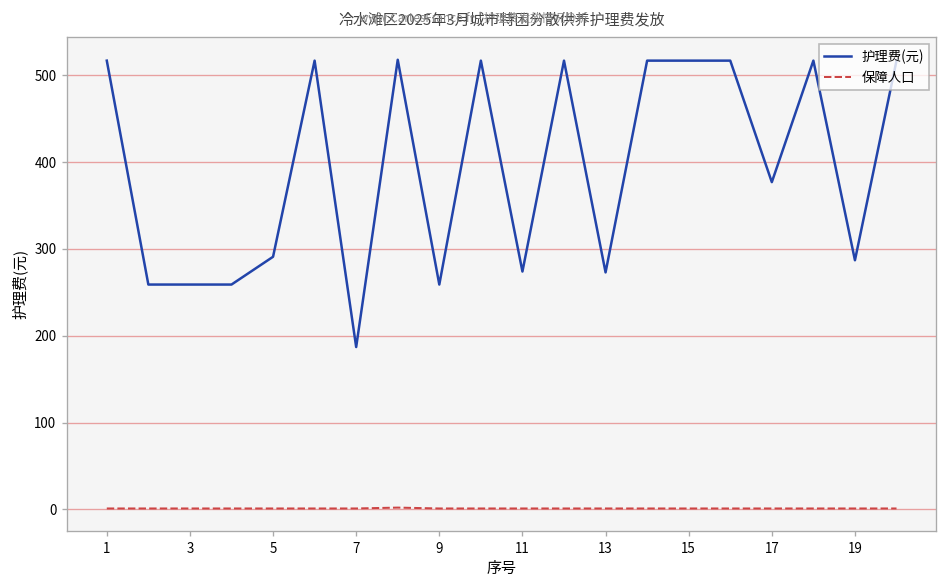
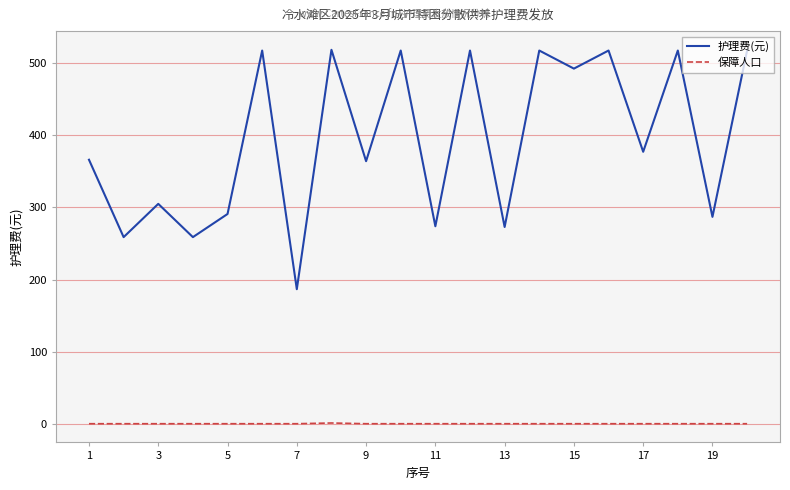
  {
    "护理费(元)": {
-     "1": 520,
-     "3": 260,
+     "1": 370,
+     "3": 310,
      "5": 290,
      "7": 190,
-     "9": 260,
+     "9": 360,
      "11": 270,
      "13": 270,
-     "15": 520,
+     "15": 490,
      "17": 380,
      "19": 290
    },
    "保障人口": {
      "1": 0,
      "3": 0,
      "5": 0,
      "7": 0,
      "9": 0,
      "11": 0,
      "13": 0,
      "15": 0,
      "17": 0,
      "19": 0
    }
  }
